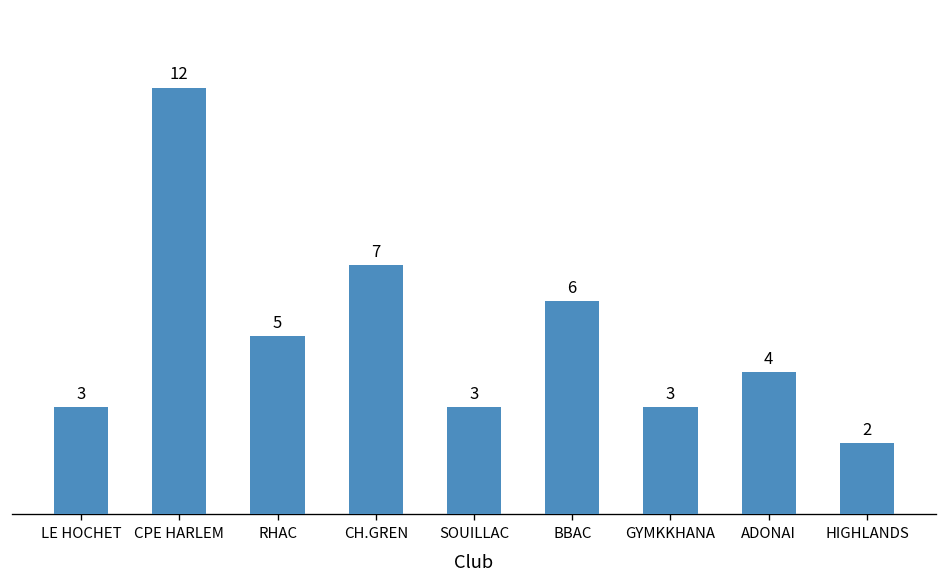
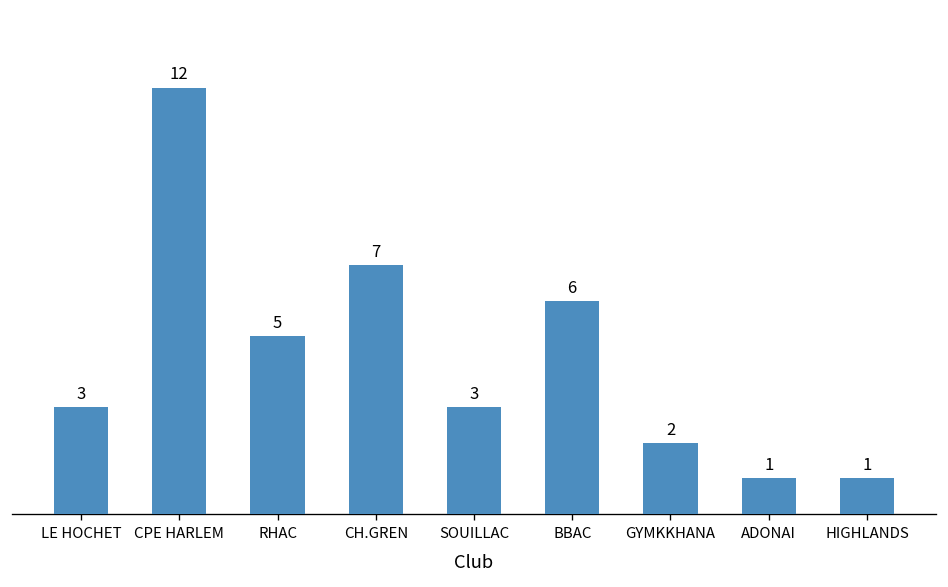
  {
    "LE HOCHET": 3,
    "CPE HARLEM": 12,
    "RHAC": 5,
    "CH.GREN": 7,
    "SOUILLAC": 3,
    "BBAC": 6,
-   "GYMKKHANA": 3,
-   "ADONAI": 4,
-   "HIGHLANDS": 2
+   "GYMKKHANA": 2,
+   "ADONAI": 1,
+   "HIGHLANDS": 1
  }
